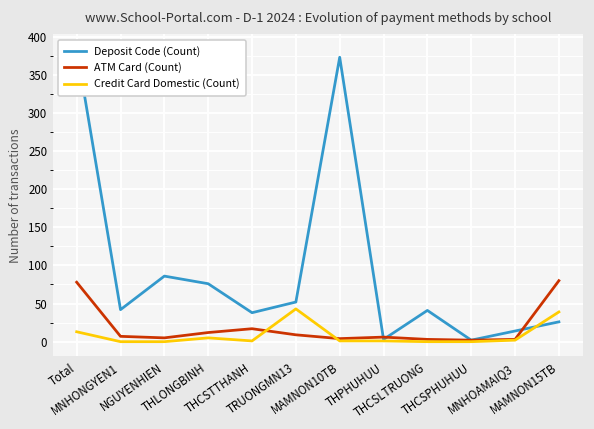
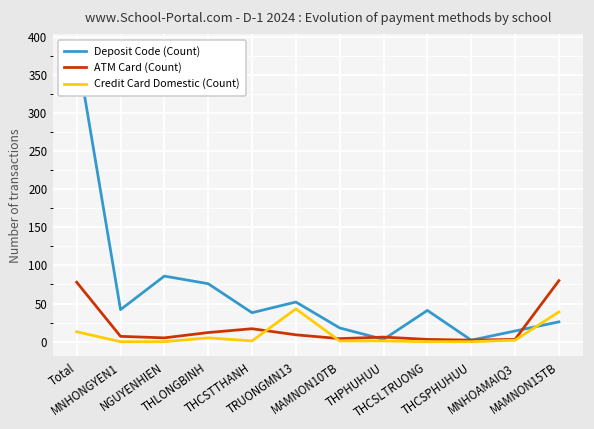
  {
    "Deposit Code (Count)": {
      "MNHONGYEN1": 40,
      "NGUYENHIEN": 90,
      "THLONGBINH": 80,
      "THCSTTHANH": 40,
      "TRUONGMN13": 50,
-     "MAMNON10TB": 370,
+     "MAMNON10TB": 20,
      "THCSLTRUONG": 40,
      "MNHOAMAIQ3": 10,
      "MAMNON15TB": 30
    },
    "ATM Card (Count)": {
      "Total": 80,
      "MNHONGYEN1": 10,
      "NGUYENHIEN": 10,
      "THLONGBINH": 10,
      "THCSTTHANH": 20,
      "TRUONGMN13": 10,
      "MAMNON15TB": 80
    },
    "Credit Card Domestic (Count)": {
      "Total": 10,
      "MNHONGYEN1": 0,
      "NGUYENHIEN": 0,
      "THLONGBINH": 10,
      "THCSTTHANH": 0,
      "TRUONGMN13": 40,
      "MAMNON15TB": 40
    }
  }
